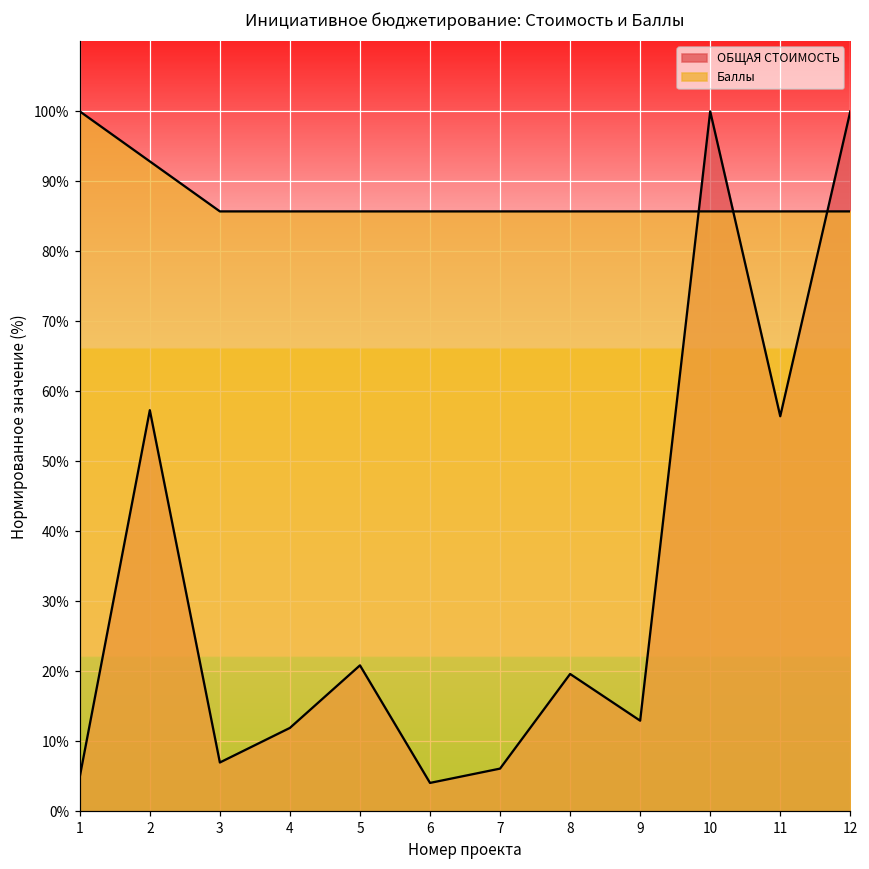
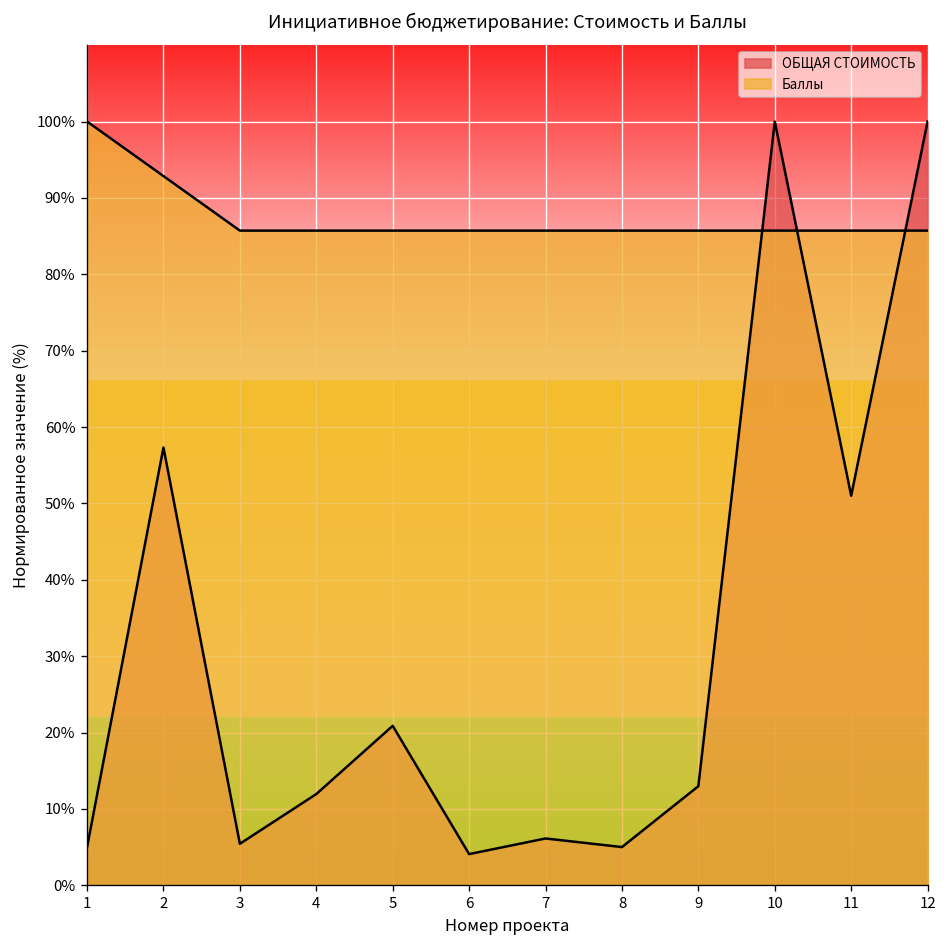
  {
    "ОБЩАЯ СТОИМОСТЬ": {
      "1": "5%",
      "2": "57%",
-     "3": "7%",
+     "3": "5%",
      "4": "12%",
      "5": "21%",
      "6": "4%",
      "7": "6%",
-     "8": "20%",
+     "8": "5%",
      "9": "13%",
      "10": "100%",
-     "11": "56%",
+     "11": "51%",
      "12": "100%"
    },
    "Баллы": {
      "1": "100%",
      "2": "93%",
      "3": "86%",
      "4": "86%",
      "5": "86%",
      "6": "86%",
      "7": "86%",
      "8": "86%",
      "9": "86%",
      "10": "86%",
      "11": "86%",
      "12": "86%"
    }
  }
